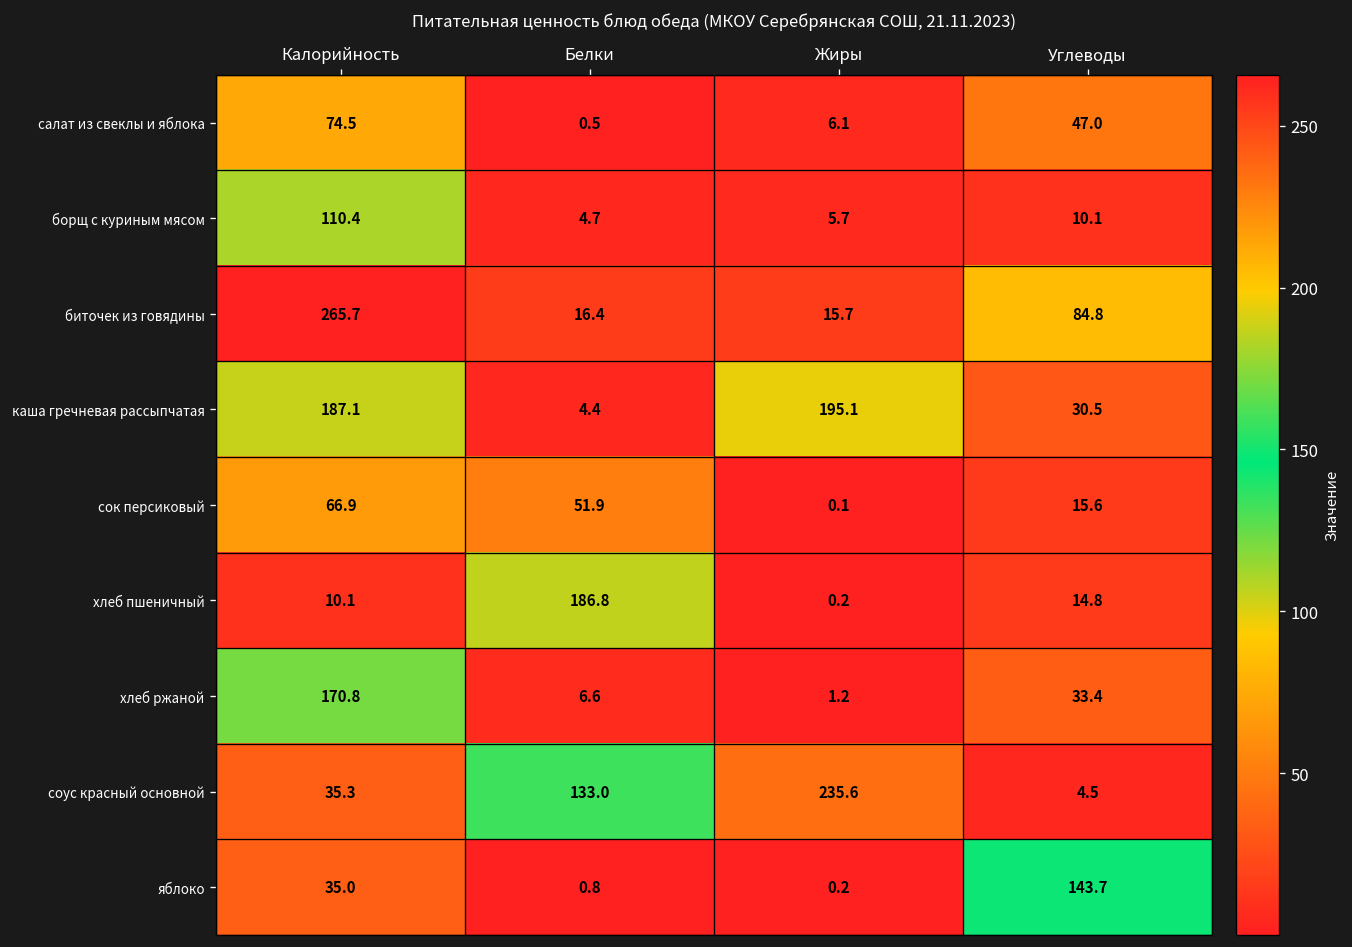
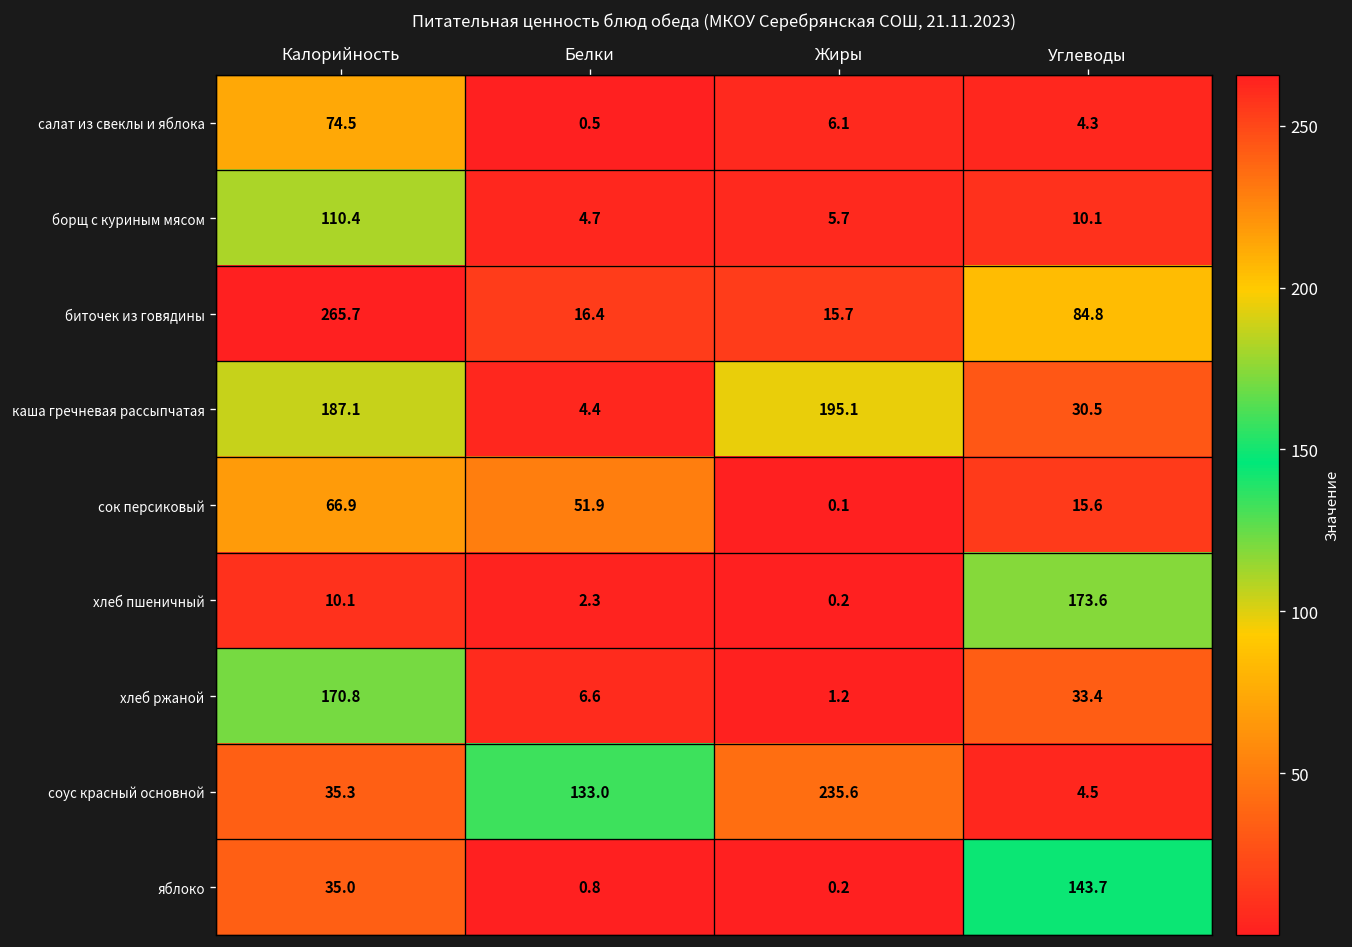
  {
    "салат из свеклы и яблока": {
      "Калорийность": 74.5,
      "Белки": 0.5,
      "Жиры": 6.1,
-     "Углеводы": 47.0
+     "Углеводы": 4.3
    },
    "борщ с куриным мясом": {
      "Калорийность": 110.4,
      "Белки": 4.7,
      "Жиры": 5.7,
      "Углеводы": 10.1
    },
    "биточек из говядины": {
      "Калорийность": 265.7,
      "Белки": 16.4,
      "Жиры": 15.7,
      "Углеводы": 84.8
    },
    "каша гречневая рассыпчатая": {
      "Калорийность": 187.1,
      "Белки": 4.4,
      "Жиры": 195.1,
      "Углеводы": 30.5
    },
    "сок персиковый": {
      "Калорийность": 66.9,
      "Белки": 51.9,
      "Жиры": 0.1,
      "Углеводы": 15.6
    },
    "хлеб пшеничный": {
      "Калорийность": 10.1,
-     "Белки": 186.8,
+     "Белки": 2.3,
      "Жиры": 0.2,
-     "Углеводы": 14.8
+     "Углеводы": 173.6
    },
    "хлеб ржаной": {
      "Калорийность": 170.8,
      "Белки": 6.6,
      "Жиры": 1.2,
      "Углеводы": 33.4
    },
    "соус красный основной": {
      "Калорийность": 35.3,
      "Белки": 133.0,
      "Жиры": 235.6,
      "Углеводы": 4.5
    },
    "яблоко": {
      "Калорийность": 35.0,
      "Белки": 0.8,
      "Жиры": 0.2,
      "Углеводы": 143.7
    }
  }
